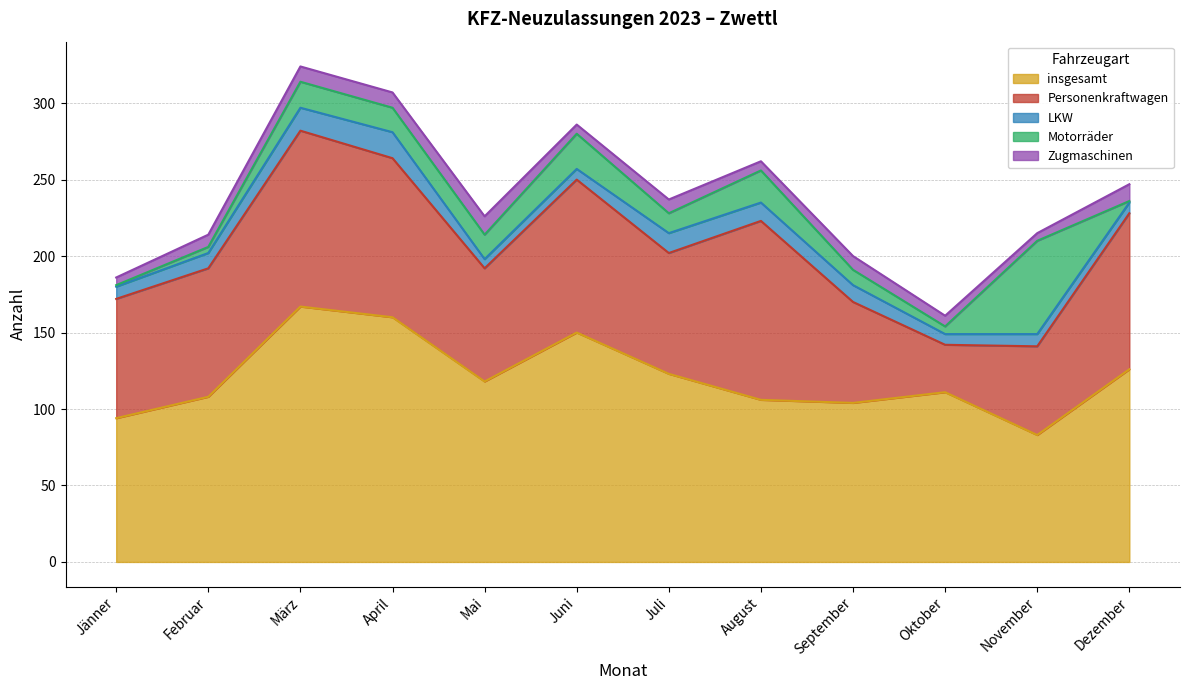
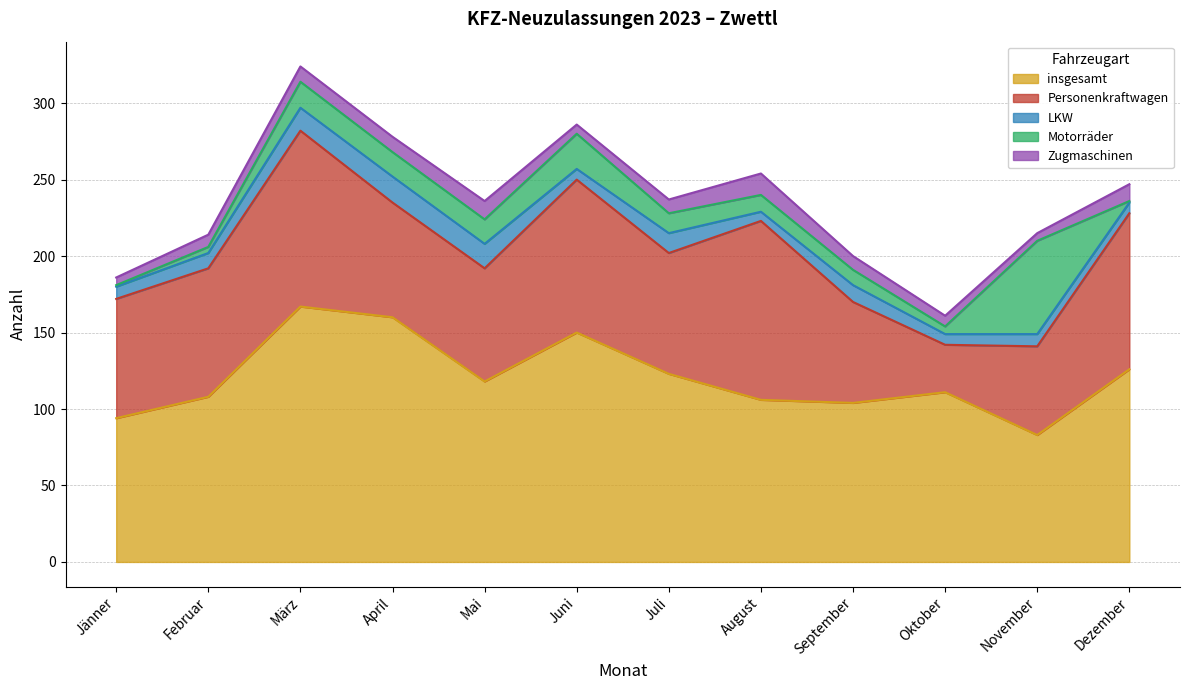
  {
    "insgesamt": {
      "Jänner": 94,
      "Februar": 108,
      "März": 167,
      "April": 160,
      "Mai": 118,
      "Juni": 150,
      "Juli": 123,
      "August": 106,
      "September": 104,
      "Oktober": 111,
      "November": 83,
      "Dezember": 126
    },
    "Personenkraftwagen": {
      "Jänner": 78,
      "Februar": 84,
      "März": 115,
-     "April": 104,
+     "April": 75,
      "Mai": 74,
      "Juni": 100,
      "Juli": 79,
      "August": 117,
      "September": 66,
      "Oktober": 31,
      "November": 58,
      "Dezember": 102
    },
    "LKW": {
      "Februar": 10,
      "März": 15,
      "April": 17,
-     "Mai": 6,
+     "Mai": 16,
      "Juni": 7,
      "Juli": 13,
-     "August": 12,
+     "August": 6,
      "September": 11,
      "Oktober": 7,
      "November": 8
    },
    "Motorräder": {
      "Februar": 4,
      "März": 17,
      "April": 16,
      "Mai": 16,
      "Juni": 23,
      "Juli": 13,
-     "August": 21,
+     "August": 11,
      "September": 10,
      "Oktober": 5,
      "November": 61
    },
    "Zugmaschinen": {
      "Jänner": 5,
      "Februar": 8,
      "März": 10,
      "April": 10,
      "Mai": 12,
      "Juni": 6,
      "Juli": 9,
-     "August": 6,
+     "August": 14,
      "September": 9,
      "Oktober": 7,
      "November": 5,
      "Dezember": 11
    }
  }
